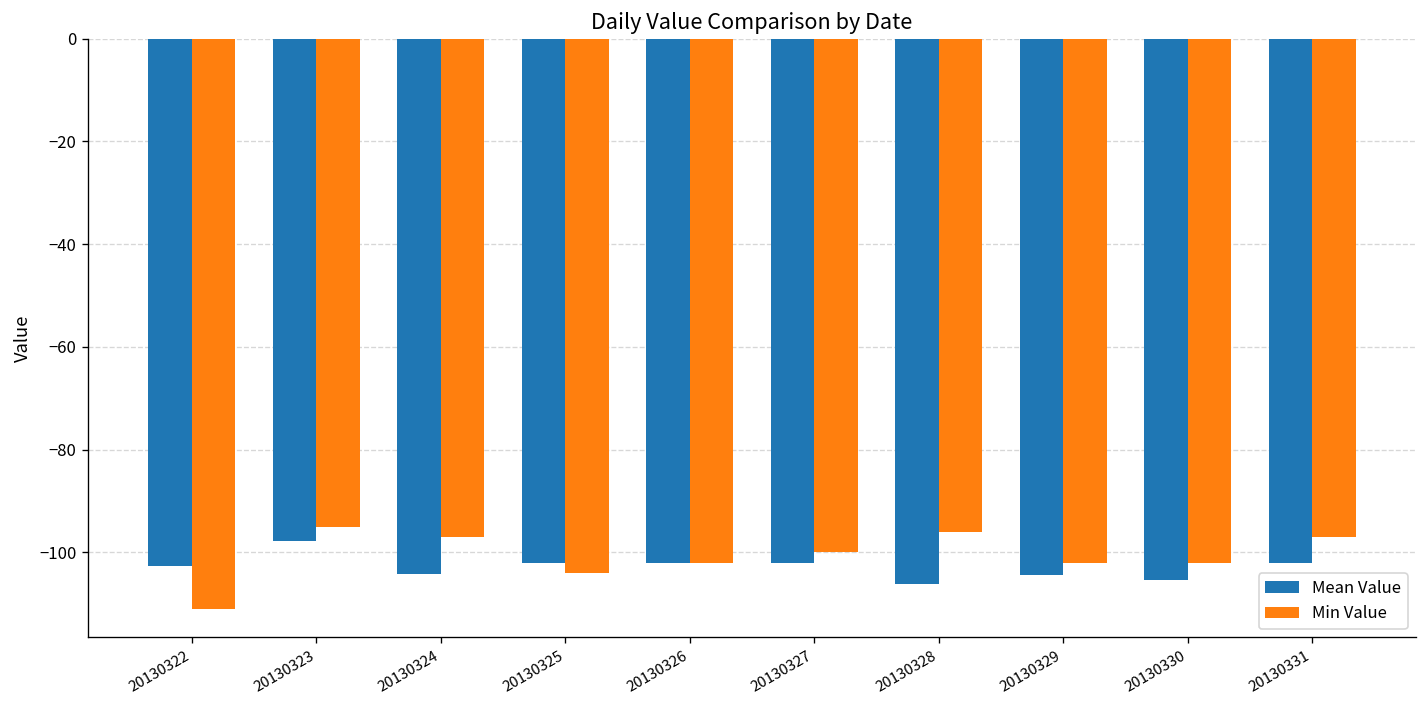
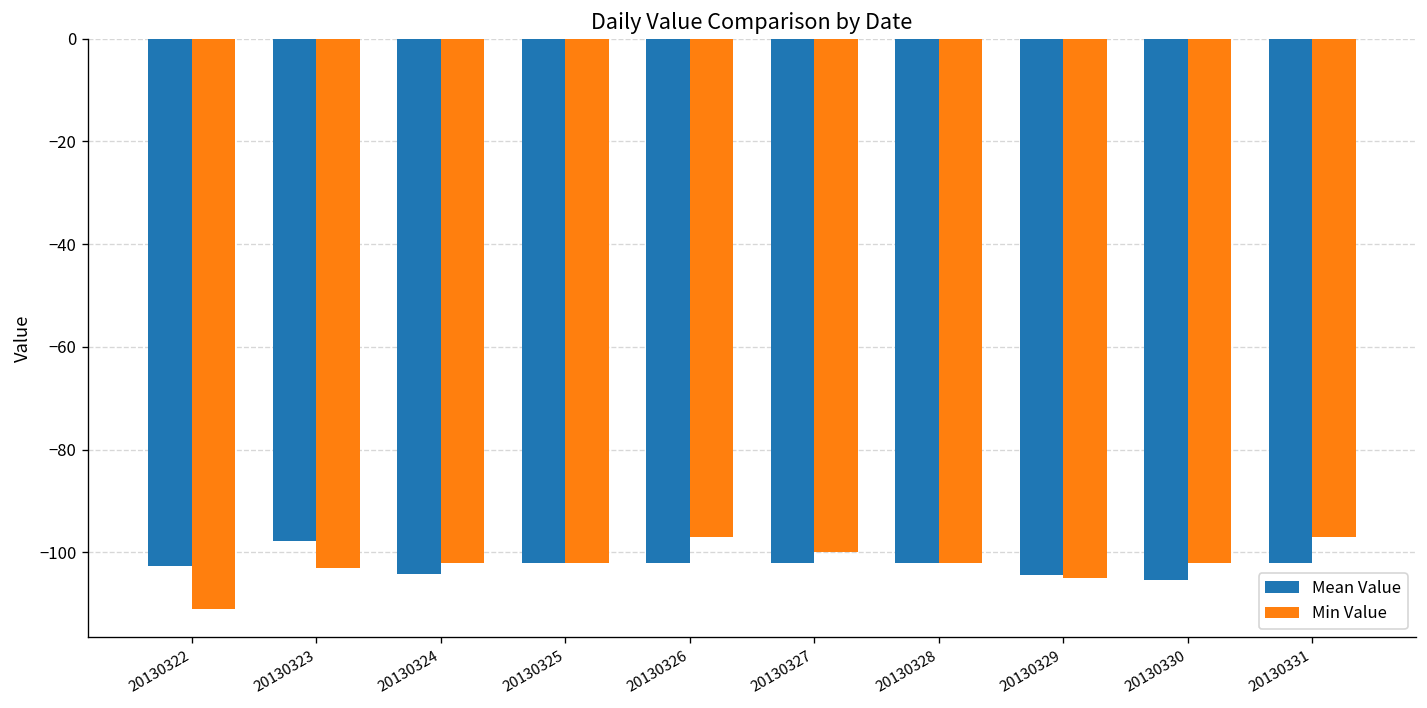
  {
    "Mean Value": {
      "20130322": -103,
      "20130323": -98,
      "20130324": -104,
      "20130325": -102,
      "20130326": -102,
      "20130327": -102,
-     "20130328": -106,
+     "20130328": -102,
      "20130329": -104,
      "20130330": -105,
      "20130331": -102
    },
    "Min Value": {
      "20130322": -111,
-     "20130323": -95,
-     "20130324": -97,
-     "20130325": -104,
-     "20130326": -102,
+     "20130323": -103,
+     "20130324": -102,
+     "20130325": -102,
+     "20130326": -97,
      "20130327": -100,
-     "20130328": -96,
-     "20130329": -102,
+     "20130328": -102,
+     "20130329": -105,
      "20130330": -102,
      "20130331": -97
    }
  }
